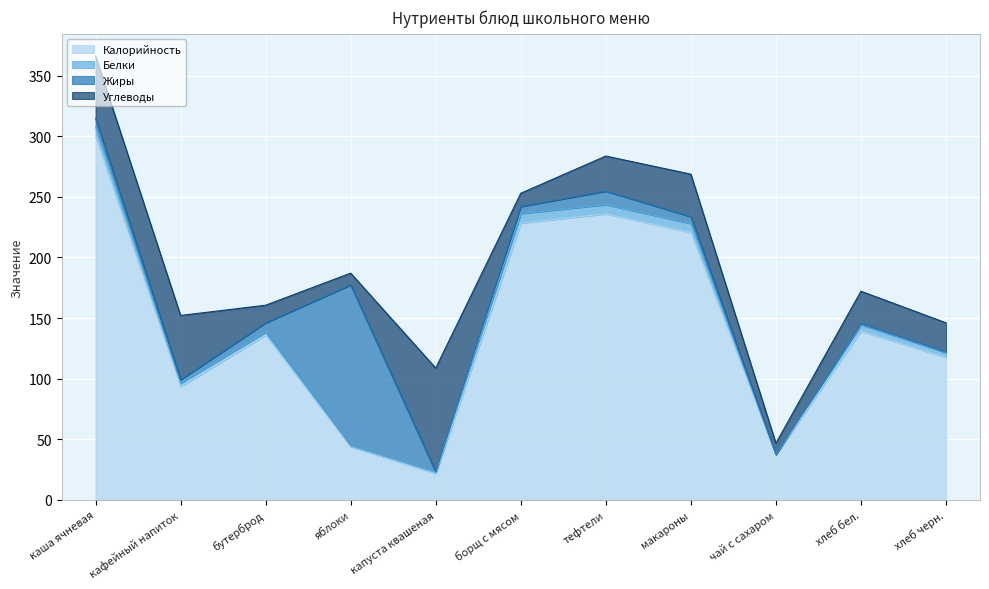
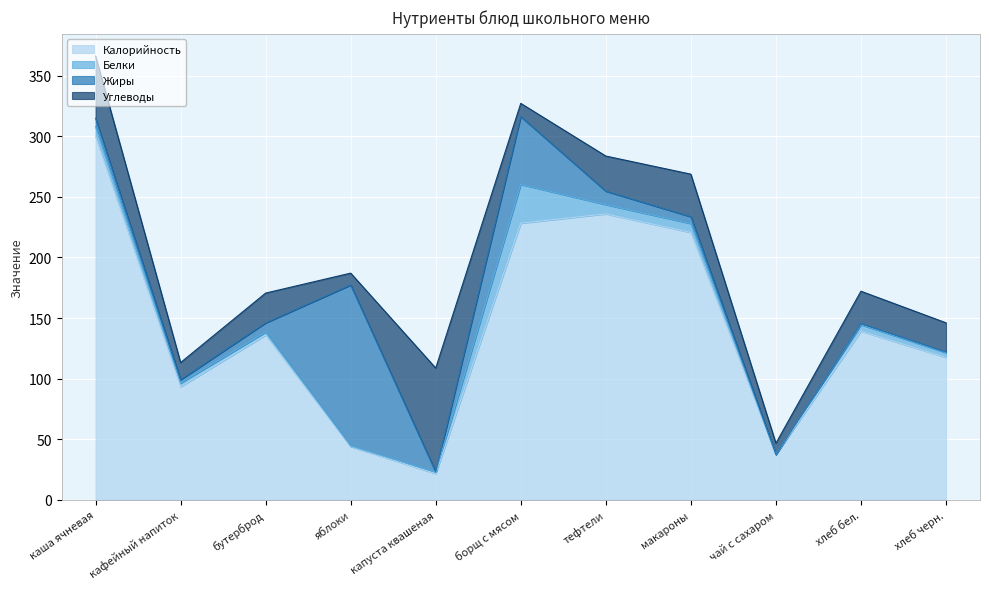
  {
    "Калорийность": {
      "каша ячневая": 300,
      "кафейный напиток": 93,
      "бутерброд": 136,
      "борщ с мясом": 228,
      "тефтели": 236,
      "макароны": 221,
      "хлеб бел.": 139,
      "хлеб черн.": 118
    },
    "Белки": {
      "каша ячневая": 8,
      "кафейный напиток": 3,
      "бутерброд": 2,
-     "борщ с мясом": 8,
+     "борщ с мясом": 32,
      "тефтели": 8,
      "макароны": 7
    },
    "Жиры": {
      "каша ячневая": 7,
      "кафейный напиток": 3,
      "бутерброд": 8,
      "яблоки": 133,
-     "борщ с мясом": 6,
+     "борщ с мясом": 56,
      "тефтели": 11,
      "макароны": 6
    },
    "Углеводы": {
-     "кафейный напиток": 53,
-     "бутерброд": 15,
+     "кафейный напиток": 14,
+     "бутерброд": 25,
      "яблоки": 10,
      "капуста квашеная": 86,
      "борщ с мясом": 11,
      "тефтели": 29,
      "макароны": 35,
      "чай с сахаром": 9,
      "хлеб бел.": 27,
      "хлеб черн.": 24
    }
  }
